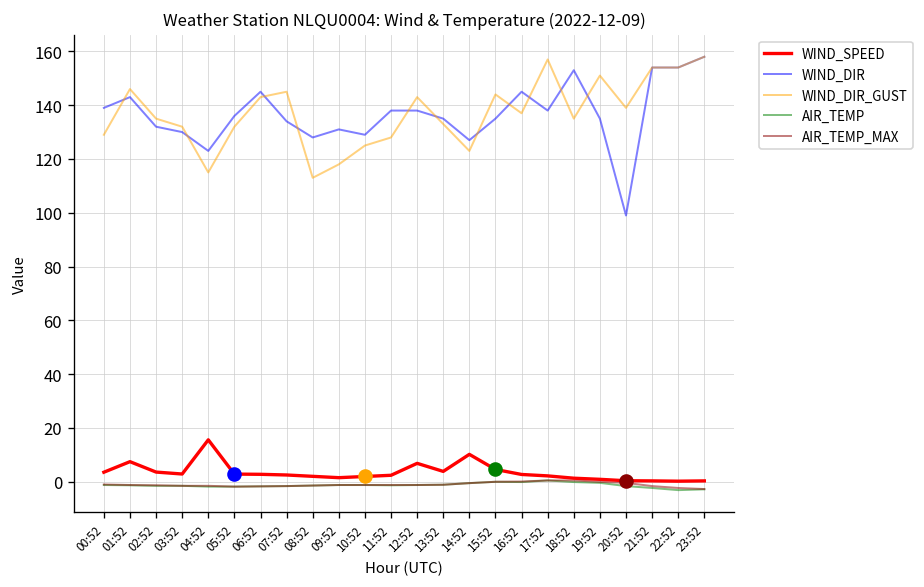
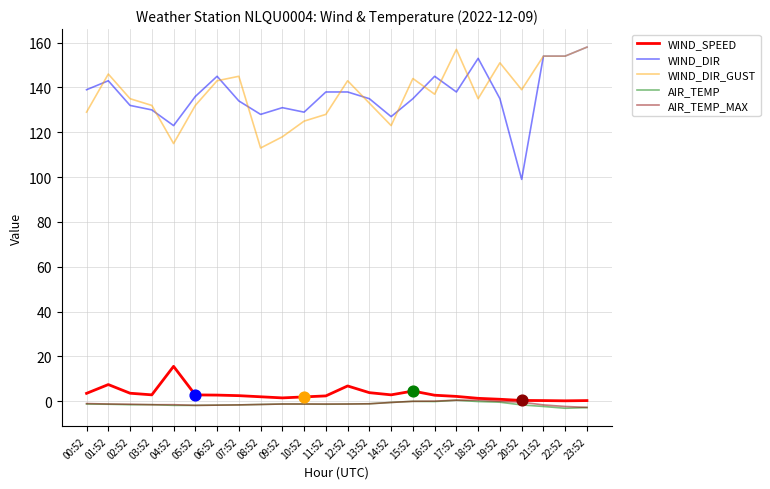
  {
    "WIND_SPEED": {
      "00:52": 4,
      "01:52": 7,
      "02:52": 4,
      "03:52": 3,
      "04:52": 16,
      "06:52": 3,
      "07:52": 3,
      "08:52": 2,
      "09:52": 2,
      "11:52": 2,
      "12:52": 7,
      "13:52": 4,
-     "14:52": 10,
+     "14:52": 3,
      "16:52": 3,
      "17:52": 2,
      "21:52": 0,
      "22:52": 0,
      "23:52": 0
    }
  }
